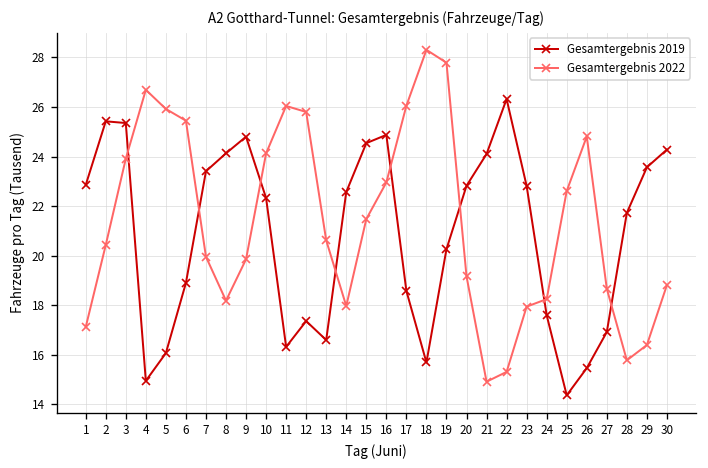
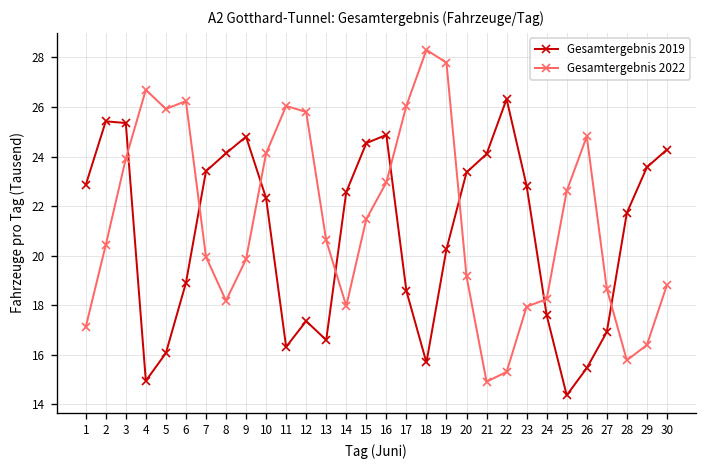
  {
    "Gesamtergebnis 2019": {
      "1": 22.8,
      "2": 25.4,
      "3": 25.4,
      "4": 14.9,
      "5": 16.1,
      "6": 18.9,
      "7": 23.4,
      "8": 24.1,
      "9": 24.8,
      "10": 22.3,
      "11": 16.3,
      "12": 17.4,
      "13": 16.6,
      "14": 22.6,
      "15": 24.5,
      "16": 24.9,
      "17": 18.6,
      "18": 15.7,
      "19": 20.3,
-     "20": 22.8,
+     "20": 23.4,
      "21": 24.1,
      "22": 26.3,
      "23": 22.8,
      "24": 17.6,
      "25": 14.4,
      "26": 15.5,
      "27": 16.9,
      "28": 21.7,
      "29": 23.6,
      "30": 24.3
    },
    "Gesamtergebnis 2022": {
      "1": 17.1,
      "2": 20.4,
      "3": 23.9,
      "4": 26.7,
      "5": 25.9,
-     "6": 25.4,
+     "6": 26.2,
      "7": 20.0,
      "8": 18.2,
      "9": 19.8,
      "10": 24.1,
      "11": 26.0,
      "12": 25.8,
      "13": 20.6,
      "14": 18.0,
      "15": 21.5,
      "16": 23.0,
      "17": 26.1,
      "18": 28.3,
      "19": 27.8,
      "20": 19.2,
      "21": 14.9,
      "22": 15.3,
      "23": 17.9,
      "24": 18.2,
      "25": 22.6,
      "26": 24.8,
      "27": 18.7,
      "28": 15.8,
      "29": 16.4,
      "30": 18.8
    }
  }
